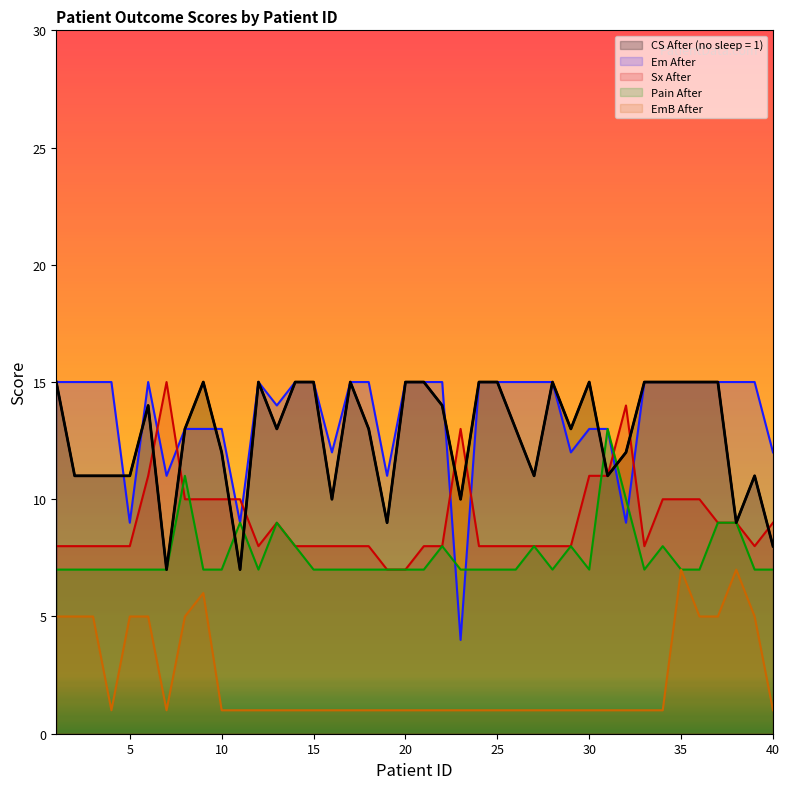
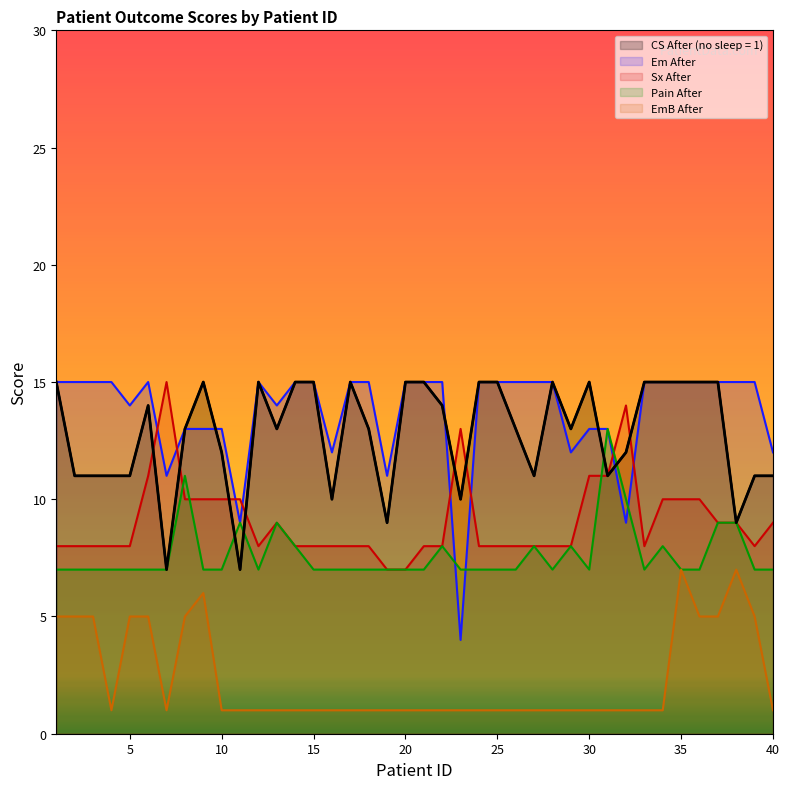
  {
    "CS After (no sleep = 1)": {
      "5": 11,
      "10": 12,
      "30": 15,
-     "40": 8
+     "40": 11
    },
    "Em After": {
-     "5": 9,
+     "5": 14,
      "10": 13,
      "30": 13,
      "40": 12
    }
  }
